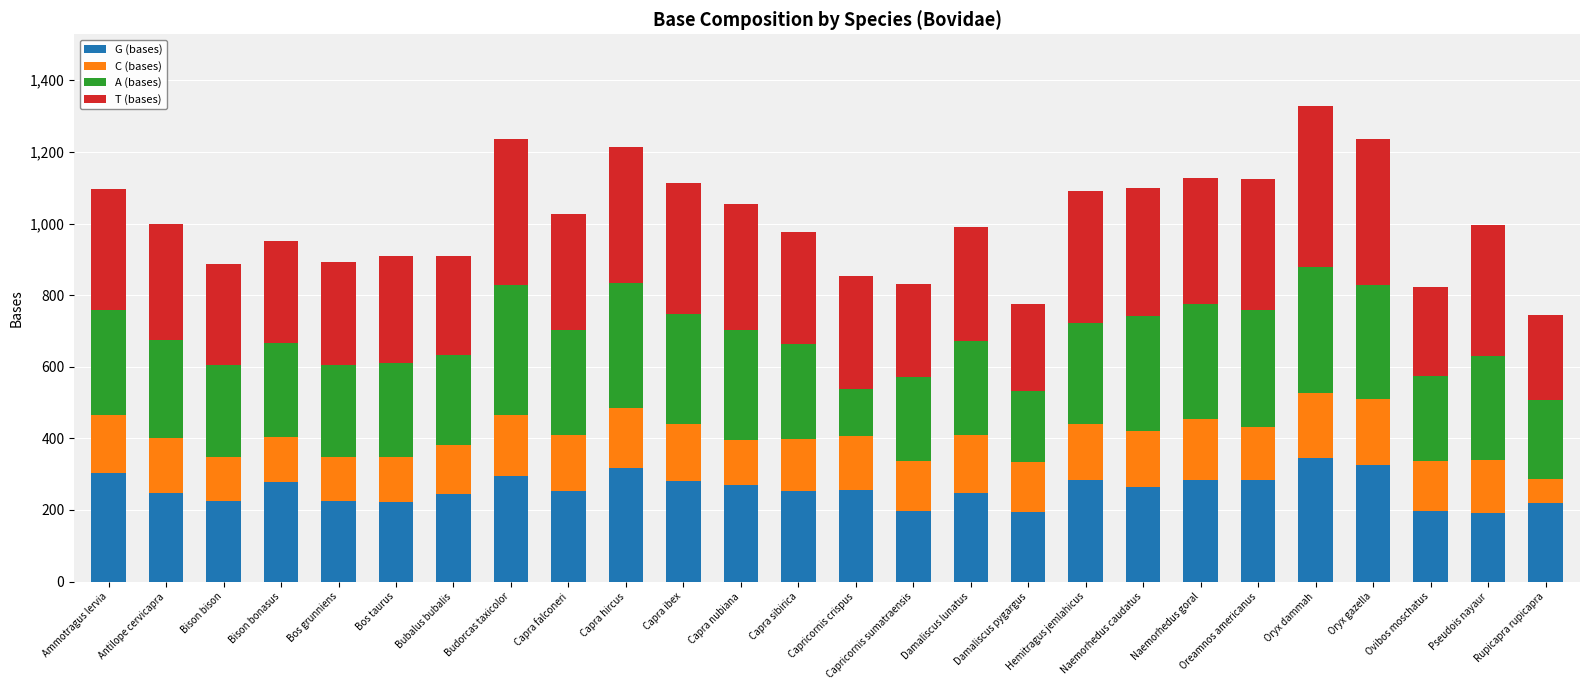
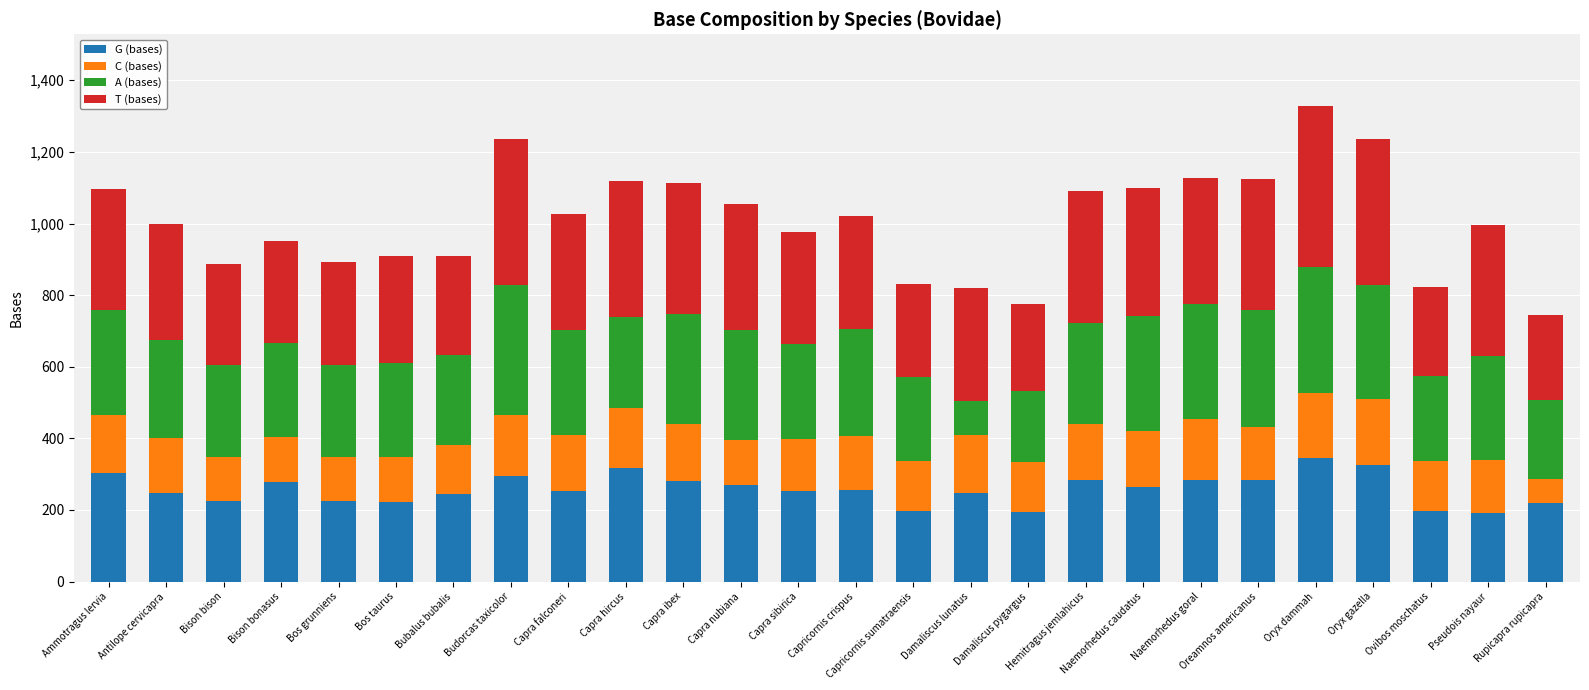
  {
    "G (bases)": {
      "Ammotragus lervia": 300,
      "Antilope cervicapra": 250,
      "Bison bison": 230,
      "Bison bonasus": 280,
      "Bos grunniens": 220,
      "Bos taurus": 220,
      "Bubalus bubalis": 240,
      "Budorcas taxicolor": 300,
      "Capra falconeri": 250,
      "Capra hircus": 320,
      "Capra ibex": 280,
      "Capra nubiana": 270,
      "Capra sibirica": 250,
      "Capricornis crispus": 260,
      "Capricornis sumatraensis": 200,
      "Damaliscus lunatus": 250,
      "Damaliscus pygargus": 190,
      "Hemitragus jemlahicus": 280,
      "Naemorhedus caudatus": 260,
      "Naemorhedus goral": 280,
      "Oreamnos americanus": 280,
      "Oryx dammah": 350,
      "Oryx gazella": 330,
      "Ovibos moschatus": 200,
      "Pseudois nayaur": 190,
      "Rupicapra rupicapra": 220
    },
    "C (bases)": {
      "Ammotragus lervia": 160,
      "Antilope cervicapra": 150,
      "Bison bison": 120,
      "Bison bonasus": 130,
      "Bos grunniens": 120,
      "Bos taurus": 120,
      "Bubalus bubalis": 140,
      "Budorcas taxicolor": 170,
      "Capra falconeri": 160,
      "Capra hircus": 170,
      "Capra ibex": 160,
      "Capra nubiana": 120,
      "Capra sibirica": 150,
      "Capricornis crispus": 150,
      "Capricornis sumatraensis": 140,
      "Damaliscus lunatus": 160,
      "Damaliscus pygargus": 140,
      "Hemitragus jemlahicus": 160,
      "Naemorhedus caudatus": 160,
      "Naemorhedus goral": 170,
      "Oreamnos americanus": 150,
      "Oryx dammah": 180,
      "Oryx gazella": 180,
      "Ovibos moschatus": 140,
      "Pseudois nayaur": 150,
      "Rupicapra rupicapra": 70
    },
    "A (bases)": {
      "Ammotragus lervia": 290,
      "Antilope cervicapra": 270,
      "Bison bison": 260,
      "Bison bonasus": 260,
      "Bos grunniens": 260,
      "Bos taurus": 260,
      "Bubalus bubalis": 250,
      "Budorcas taxicolor": 360,
      "Capra falconeri": 290,
-     "Capra hircus": 350,
+     "Capra hircus": 250,
      "Capra ibex": 310,
      "Capra nubiana": 310,
      "Capra sibirica": 270,
-     "Capricornis crispus": 130,
+     "Capricornis crispus": 300,
      "Capricornis sumatraensis": 240,
-     "Damaliscus lunatus": 260,
+     "Damaliscus lunatus": 90,
      "Damaliscus pygargus": 200,
      "Hemitragus jemlahicus": 280,
      "Naemorhedus caudatus": 320,
      "Naemorhedus goral": 320,
      "Oreamnos americanus": 330,
      "Oryx dammah": 350,
      "Oryx gazella": 320,
      "Ovibos moschatus": 240,
      "Pseudois nayaur": 290,
      "Rupicapra rupicapra": 220
    },
    "T (bases)": {
      "Ammotragus lervia": 340,
      "Antilope cervicapra": 320,
      "Bison bison": 280,
      "Bison bonasus": 290,
      "Bos grunniens": 290,
      "Bos taurus": 300,
      "Bubalus bubalis": 280,
      "Budorcas taxicolor": 410,
      "Capra falconeri": 320,
      "Capra hircus": 380,
      "Capra ibex": 370,
      "Capra nubiana": 350,
      "Capra sibirica": 310,
      "Capricornis crispus": 320,
      "Capricornis sumatraensis": 260,
      "Damaliscus lunatus": 320,
      "Damaliscus pygargus": 250,
      "Hemitragus jemlahicus": 370,
      "Naemorhedus caudatus": 360,
      "Naemorhedus goral": 350,
      "Oreamnos americanus": 370,
      "Oryx dammah": 450,
      "Oryx gazella": 410,
      "Ovibos moschatus": 250,
      "Pseudois nayaur": 370,
      "Rupicapra rupicapra": 240
    }
  }
